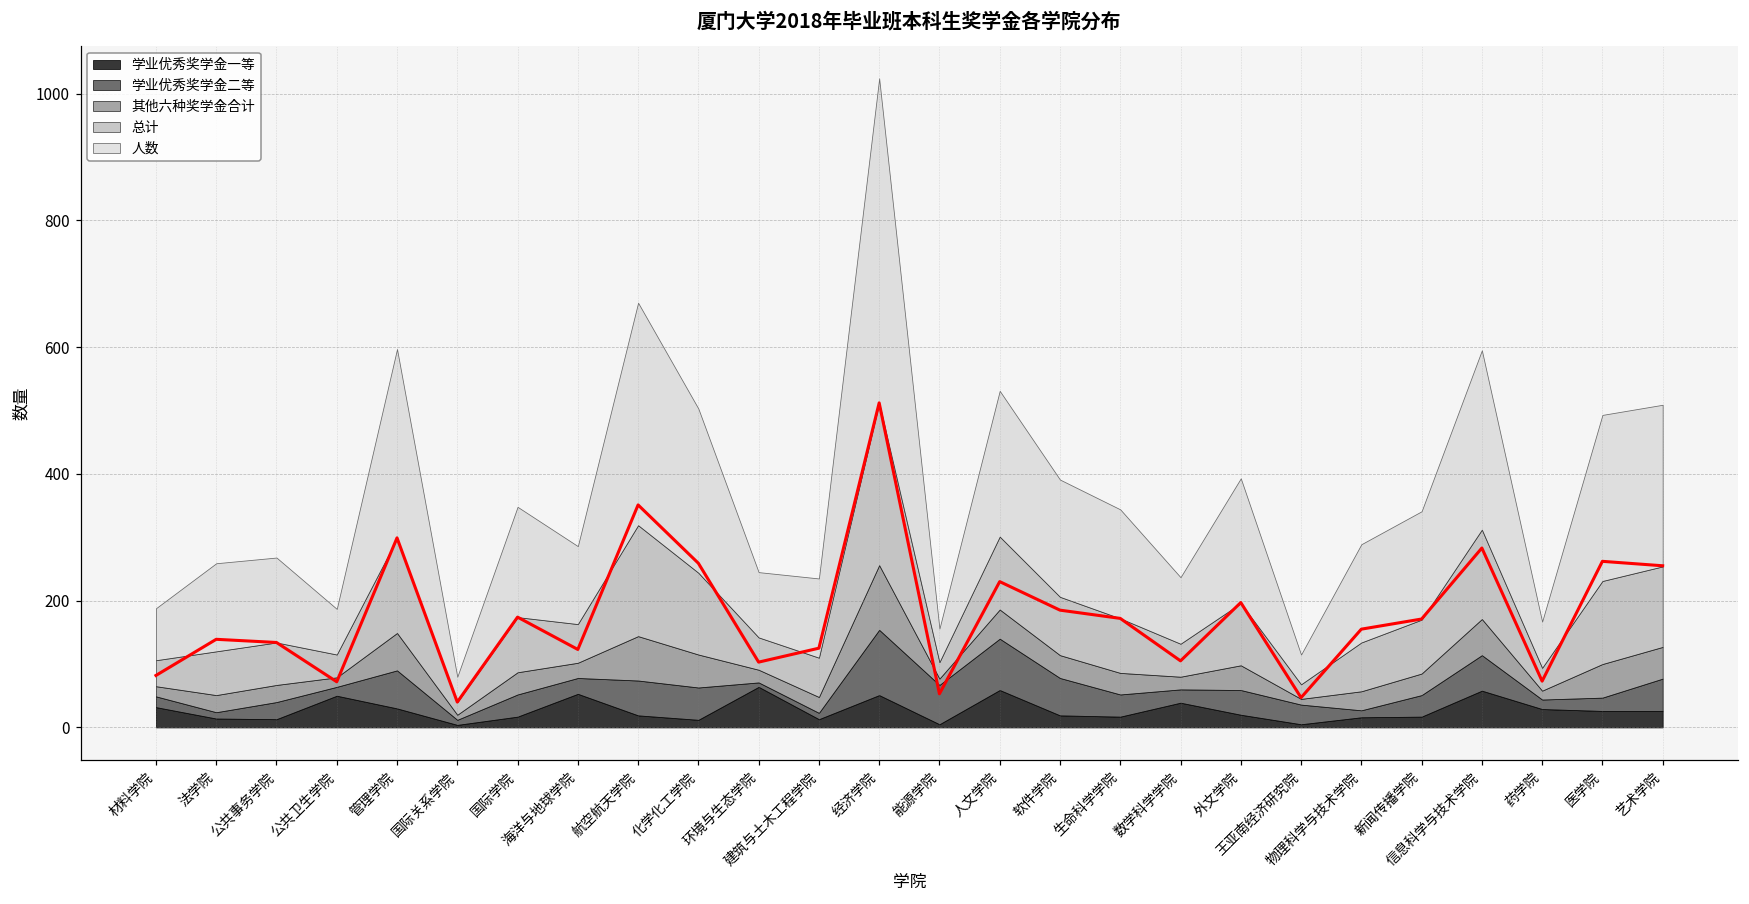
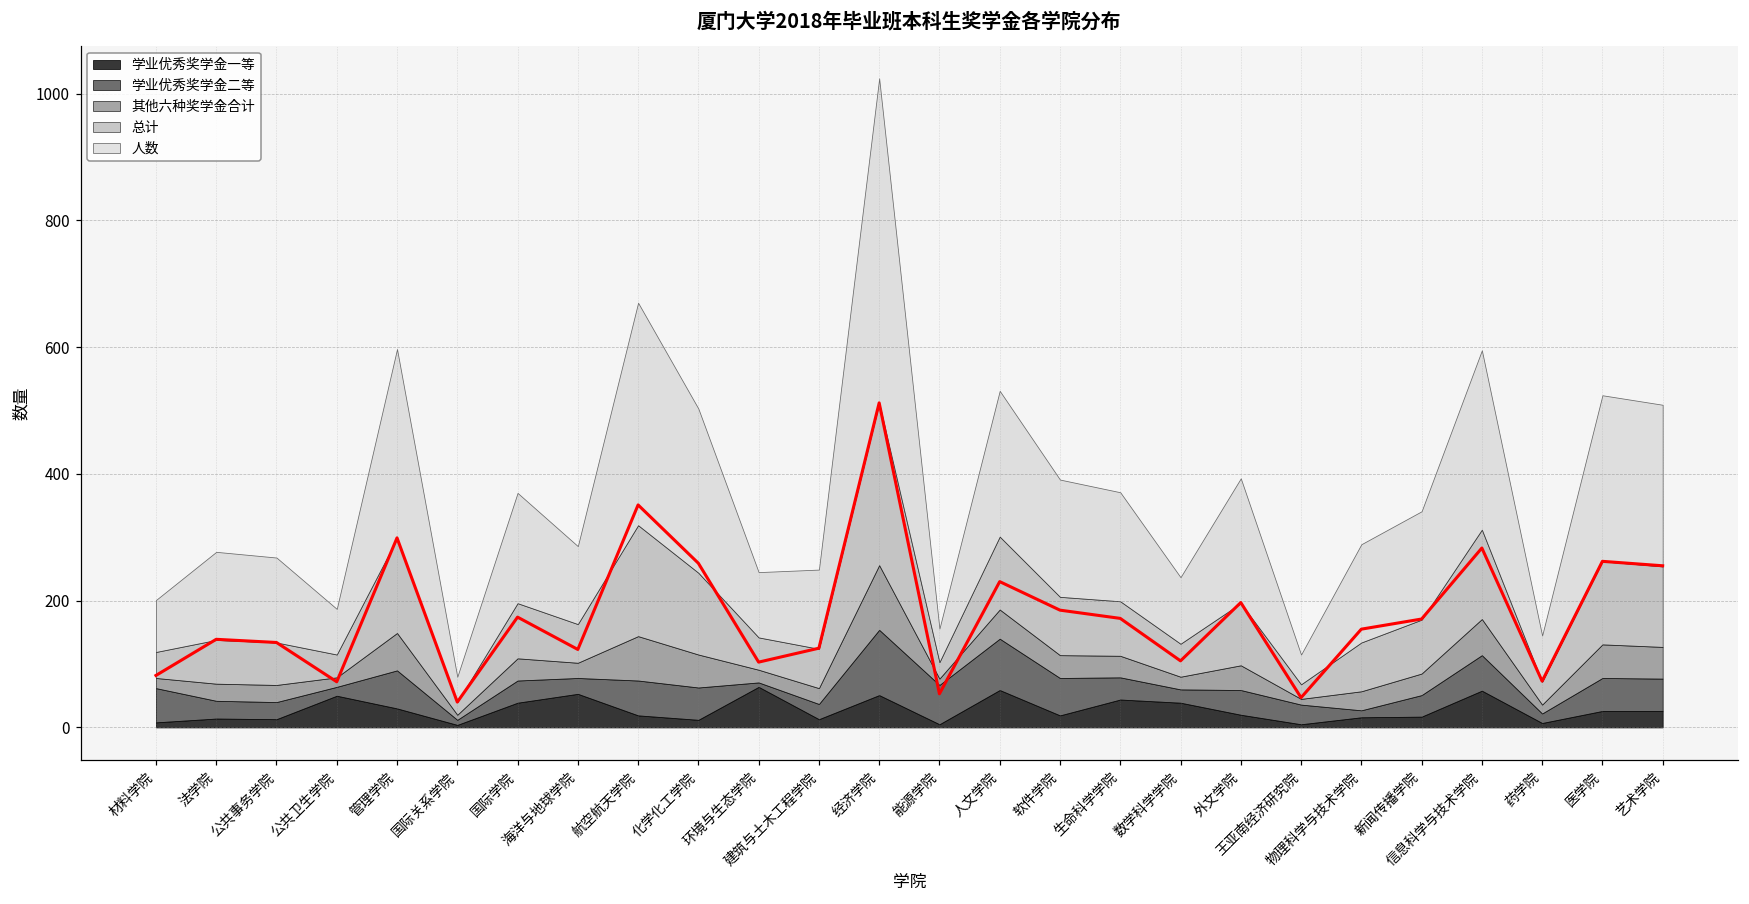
  {
    "学业优秀奖学金一等": {
-     "材料学院": 30,
+     "材料学院": 10,
      "法学院": 10,
      "公共事务学院": 10,
      "公共卫生学院": 50,
      "管理学院": 30,
-     "国际学院": 20,
+     "国际学院": 40,
      "海洋与地球学院": 50,
      "航空航天学院": 20,
      "化学化工学院": 10,
      "环境与生态学院": 60,
      "建筑与土木工程学院": 10,
      "经济学院": 50,
      "能源学院": 10,
      "人文学院": 60,
      "软件学院": 20,
-     "生命科学学院": 20,
+     "生命科学学院": 40,
      "数学科学学院": 40,
      "外文学院": 20,
      "王亚南经济研究院": 10,
      "物理科学与技术学院": 20,
      "新闻传播学院": 20,
      "信息科学与技术学院": 60,
-     "药学院": 30,
+     "药学院": 10,
      "医学院": 30,
      "艺术学院": 30
    },
    "学业优秀奖学金二等": {
-     "材料学院": 20,
-     "法学院": 10,
+     "材料学院": 50,
+     "法学院": 30,
      "公共事务学院": 30,
      "公共卫生学院": 10,
      "管理学院": 60,
      "国际关系学院": 10,
      "国际学院": 40,
      "海洋与地球学院": 30,
      "航空航天学院": 60,
      "化学化工学院": 50,
      "环境与生态学院": 10,
-     "建筑与土木工程学院": 10,
+     "建筑与土木工程学院": 20,
      "经济学院": 100,
      "能源学院": 60,
      "人文学院": 80,
      "软件学院": 60,
      "生命科学学院": 40,
      "数学科学学院": 20,
      "外文学院": 40,
      "王亚南经济研究院": 30,
      "物理科学与技术学院": 10,
      "新闻传播学院": 30,
      "信息科学与技术学院": 60,
      "药学院": 20,
-     "医学院": 20,
+     "医学院": 50,
      "艺术学院": 50
    }
  }
